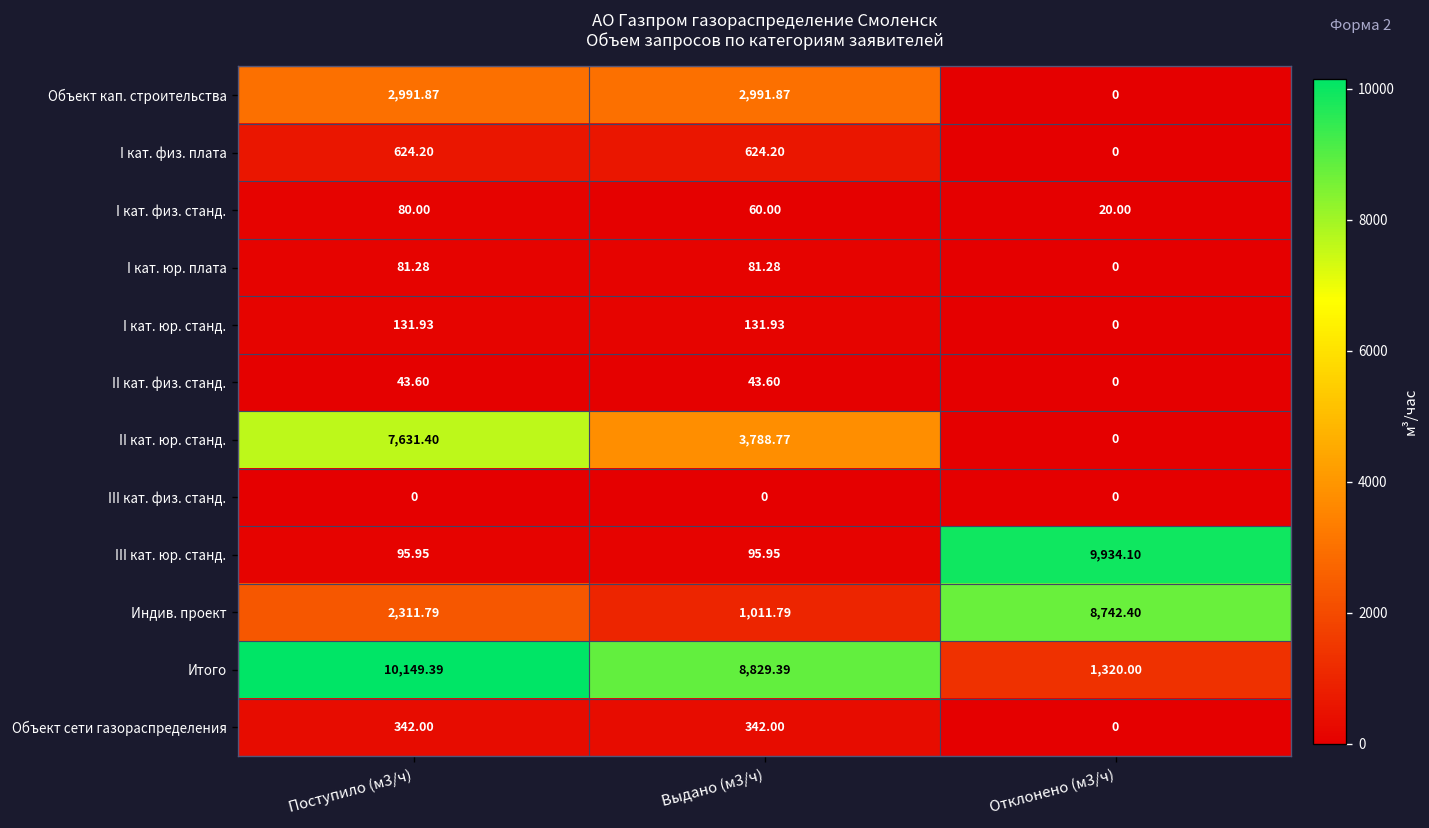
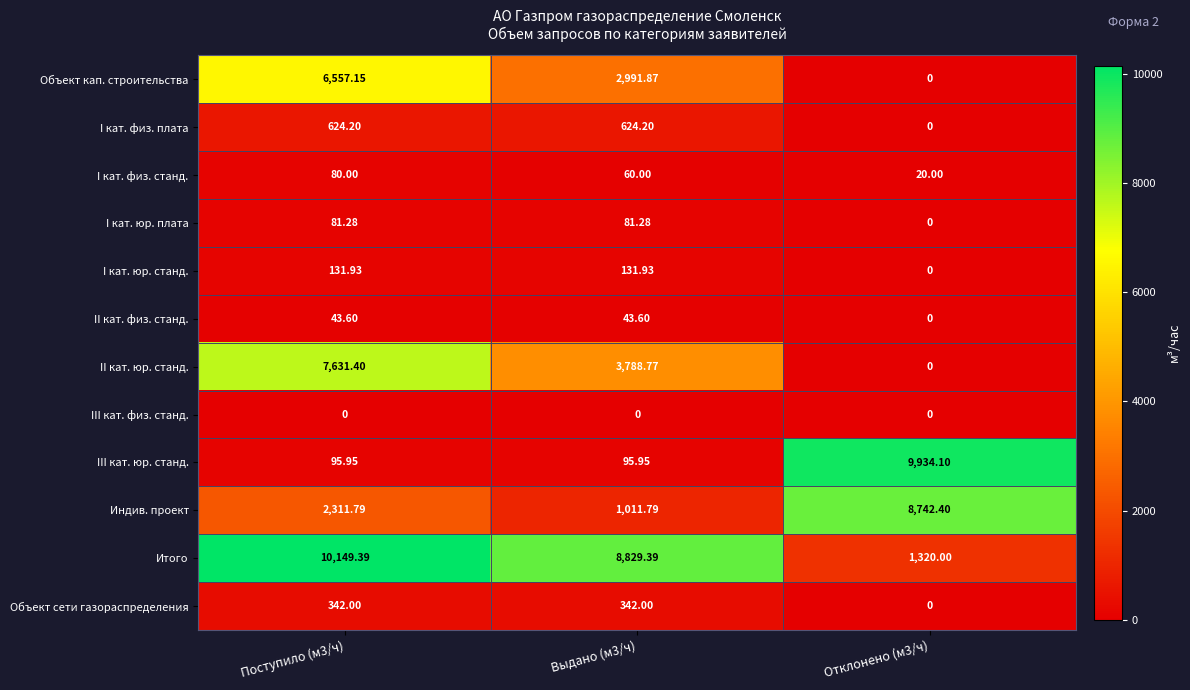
  {
    "Объект кап. строительства": {
-     "Поступило (м3/ч)": "2,991.87",
+     "Поступило (м3/ч)": "6,557.15",
      "Выдано (м3/ч)": "2,991.87",
      "Отклонено (м3/ч)": "0"
    },
    "I кат. физ. плата": {
      "Поступило (м3/ч)": "624.20",
      "Выдано (м3/ч)": "624.20",
      "Отклонено (м3/ч)": "0"
    },
    "I кат. физ. станд.": {
      "Поступило (м3/ч)": "80.00",
      "Выдано (м3/ч)": "60.00",
      "Отклонено (м3/ч)": "20.00"
    },
    "I кат. юр. плата": {
      "Поступило (м3/ч)": "81.28",
      "Выдано (м3/ч)": "81.28",
      "Отклонено (м3/ч)": "0"
    },
    "I кат. юр. станд.": {
      "Поступило (м3/ч)": "131.93",
      "Выдано (м3/ч)": "131.93",
      "Отклонено (м3/ч)": "0"
    },
    "II кат. физ. станд.": {
      "Поступило (м3/ч)": "43.60",
      "Выдано (м3/ч)": "43.60",
      "Отклонено (м3/ч)": "0"
    },
    "II кат. юр. станд.": {
      "Поступило (м3/ч)": "7,631.40",
      "Выдано (м3/ч)": "3,788.77",
      "Отклонено (м3/ч)": "0"
    },
    "III кат. физ. станд.": {
      "Поступило (м3/ч)": "0",
      "Выдано (м3/ч)": "0",
      "Отклонено (м3/ч)": "0"
    },
    "III кат. юр. станд.": {
      "Поступило (м3/ч)": "95.95",
      "Выдано (м3/ч)": "95.95",
      "Отклонено (м3/ч)": "9,934.10"
    },
    "Индив. проект": {
      "Поступило (м3/ч)": "2,311.79",
      "Выдано (м3/ч)": "1,011.79",
      "Отклонено (м3/ч)": "8,742.40"
    },
    "Итого": {
      "Поступило (м3/ч)": "10,149.39",
      "Выдано (м3/ч)": "8,829.39",
      "Отклонено (м3/ч)": "1,320.00"
    },
    "Объект сети газораспределения": {
      "Поступило (м3/ч)": "342.00",
      "Выдано (м3/ч)": "342.00",
      "Отклонено (м3/ч)": "0"
    }
  }
